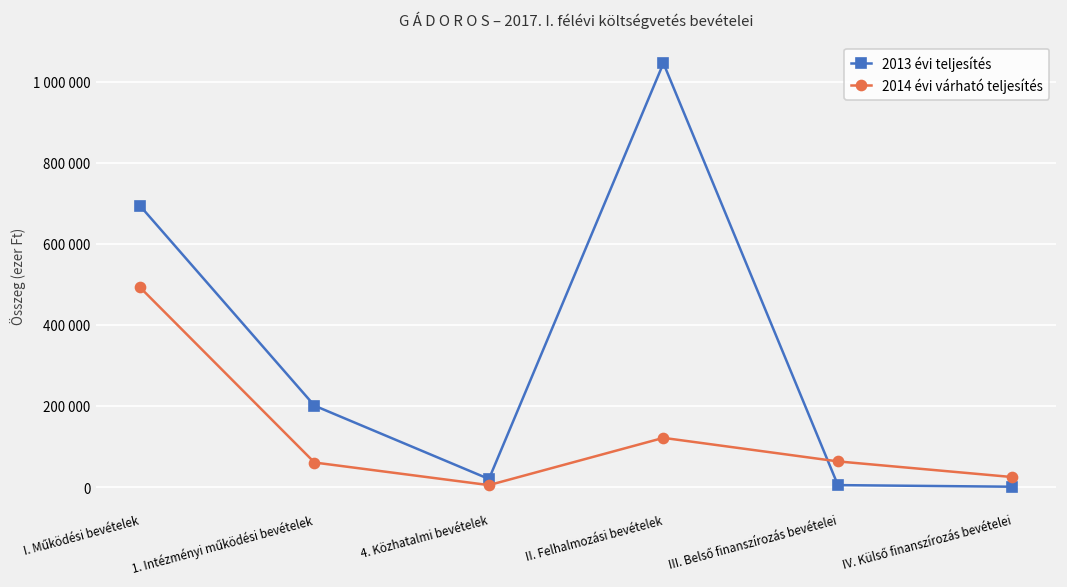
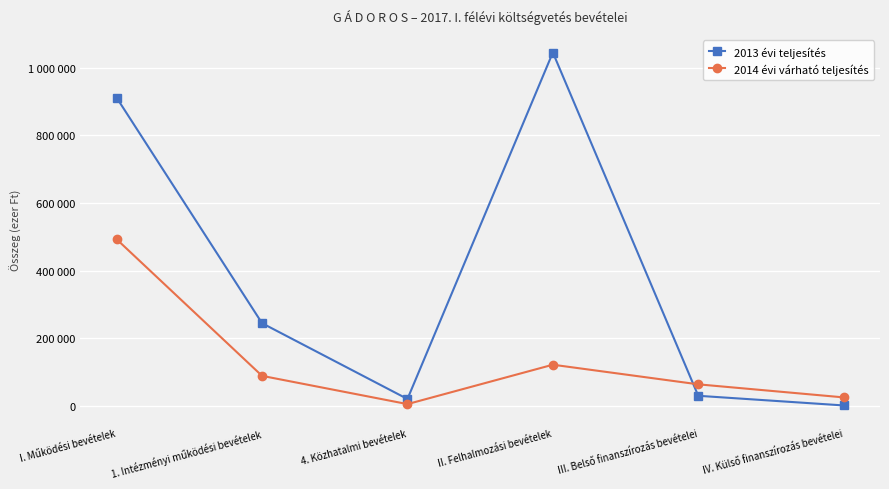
  {
    "2013 évi teljesítés": {
-     "I. Működési bevételek": 690000,
-     "1. Intézményi működési bevételek": 200000,
+     "I. Működési bevételek": 910000,
+     "1. Intézményi működési bevételek": 240000,
      "4. Közhatalmi bevételek": 20000,
      "II. Felhalmozási bevételek": 1050000,
-     "III. Belső finanszírozás bevételei": 0,
+     "III. Belső finanszírozás bevételei": 30000,
      "IV. Külső finanszírozás bevételei": 0
    },
    "2014 évi várható teljesítés": {
      "I. Működési bevételek": 490000,
-     "1. Intézményi működési bevételek": 60000,
+     "1. Intézményi működési bevételek": 90000,
      "4. Közhatalmi bevételek": 0,
      "II. Felhalmozási bevételek": 120000,
      "III. Belső finanszírozás bevételei": 60000,
      "IV. Külső finanszírozás bevételei": 20000
    }
  }
